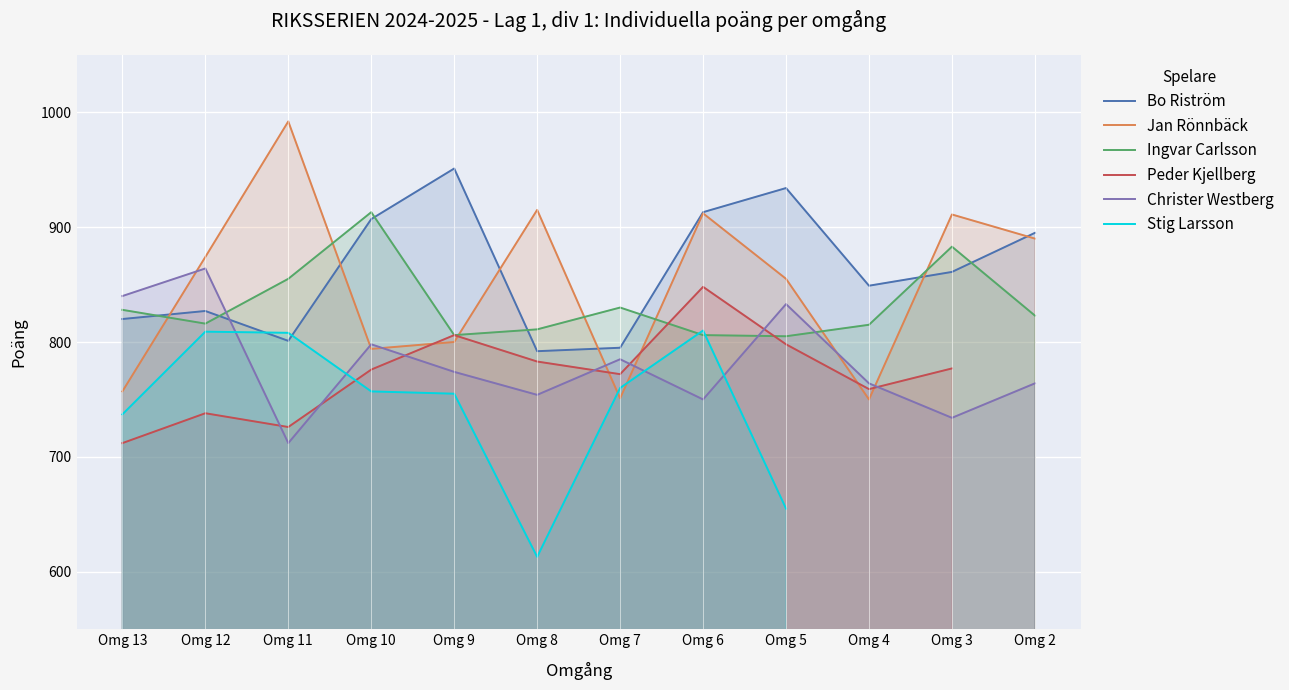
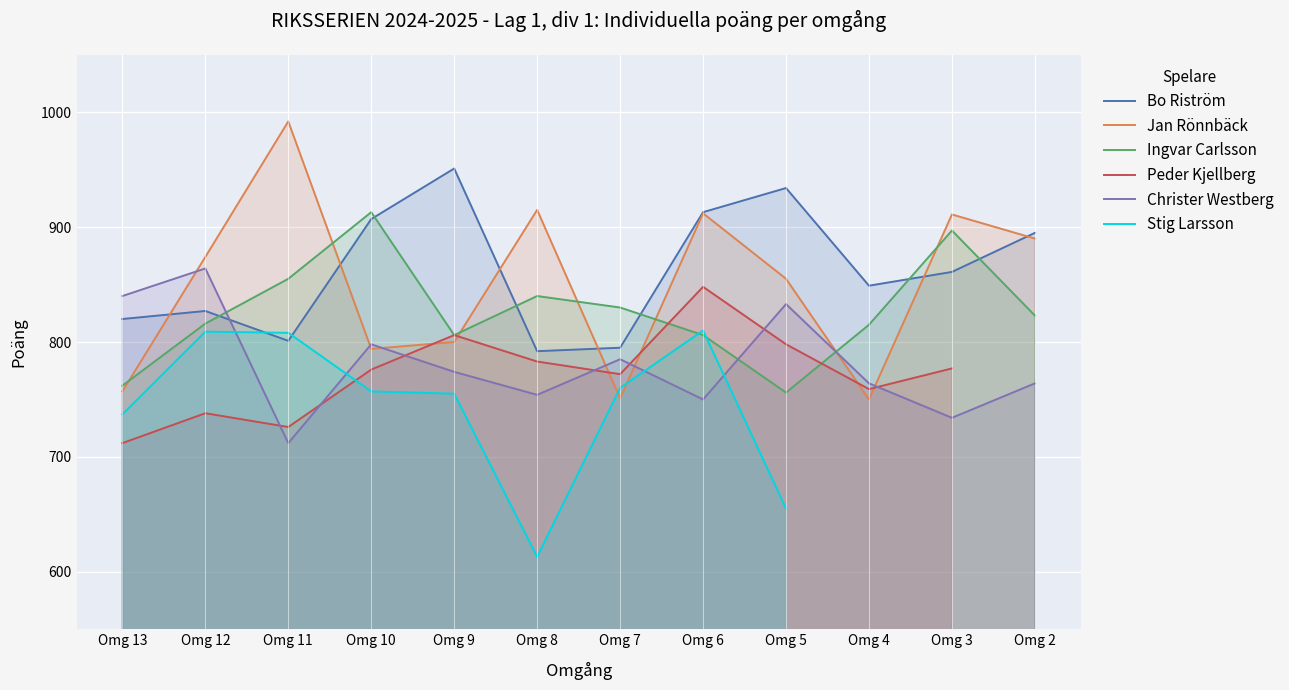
  {
    "Ingvar Carlsson": {
-     "Omg 13": 828,
+     "Omg 13": 762,
      "Omg 12": 816,
      "Omg 11": 855,
      "Omg 10": 913,
-     "Omg 8": 811,
+     "Omg 8": 840,
      "Omg 7": 830,
      "Omg 6": 806,
-     "Omg 5": 805,
+     "Omg 5": 756,
      "Omg 4": 815,
-     "Omg 3": 883,
+     "Omg 3": 897,
      "Omg 2": 823
    },
    "Stig Larsson": {
      "Omg 13": 737,
      "Omg 12": 809,
      "Omg 11": 808,
      "Omg 10": 757,
      "Omg 9": 755,
      "Omg 8": 613,
      "Omg 7": 760,
      "Omg 6": 810,
      "Omg 5": 655
    }
  }
